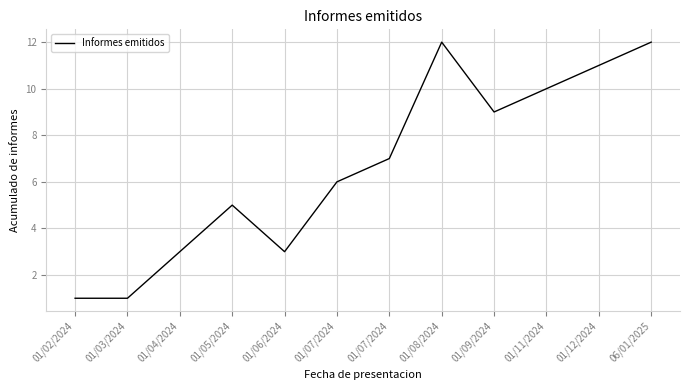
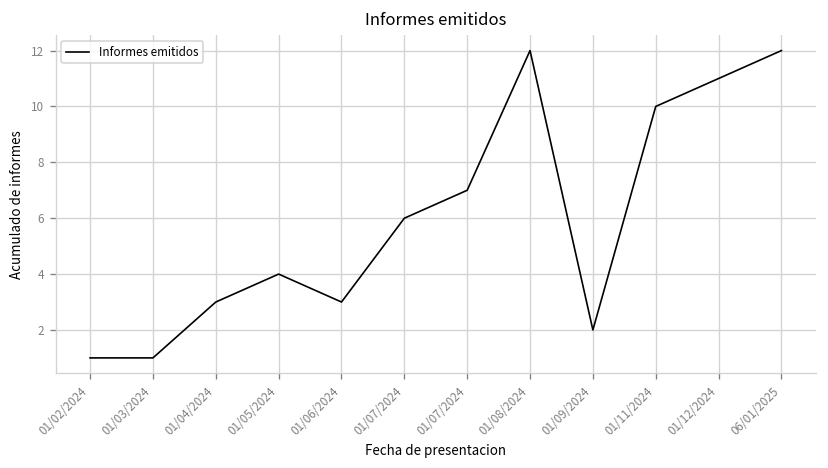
  {
    "01/02/2024": 1,
    "01/03/2024": 1,
    "01/04/2024": 3,
-   "01/05/2024": 5,
+   "01/05/2024": 4,
    "01/06/2024": 3,
    "01/08/2024": 12,
-   "01/09/2024": 9,
+   "01/09/2024": 2,
    "01/11/2024": 10,
    "01/12/2024": 11,
    "06/01/2025": 12
  }
